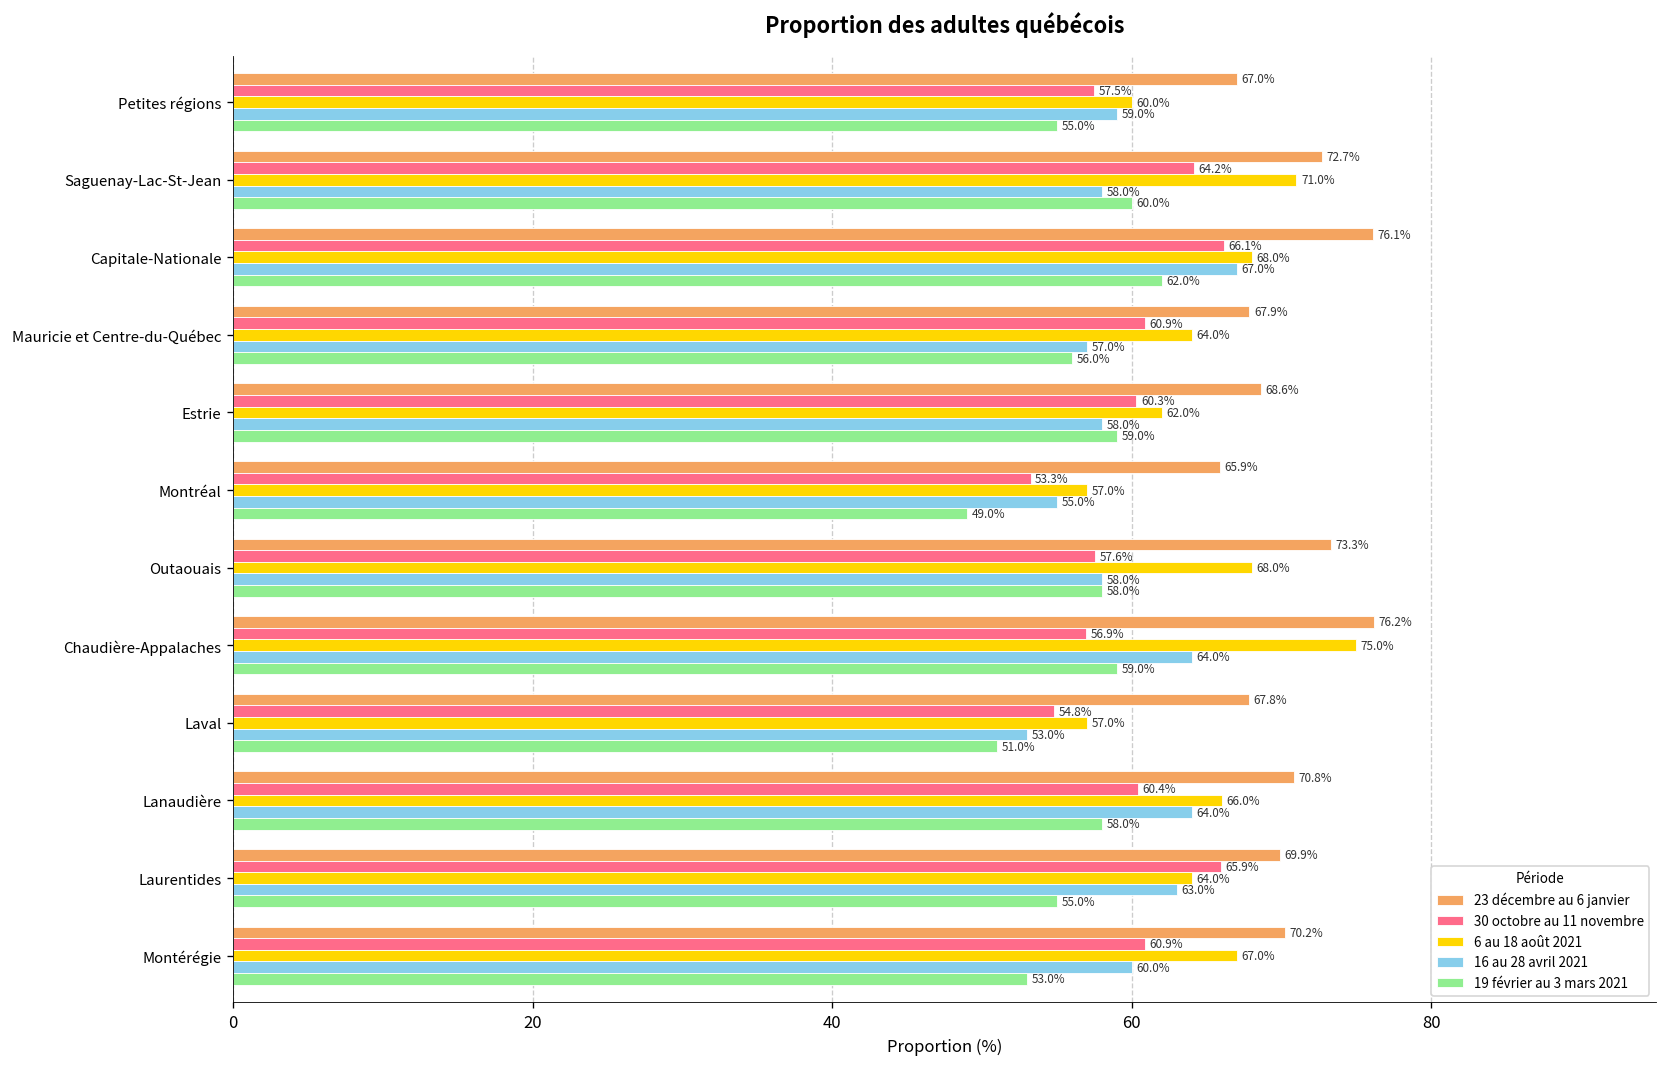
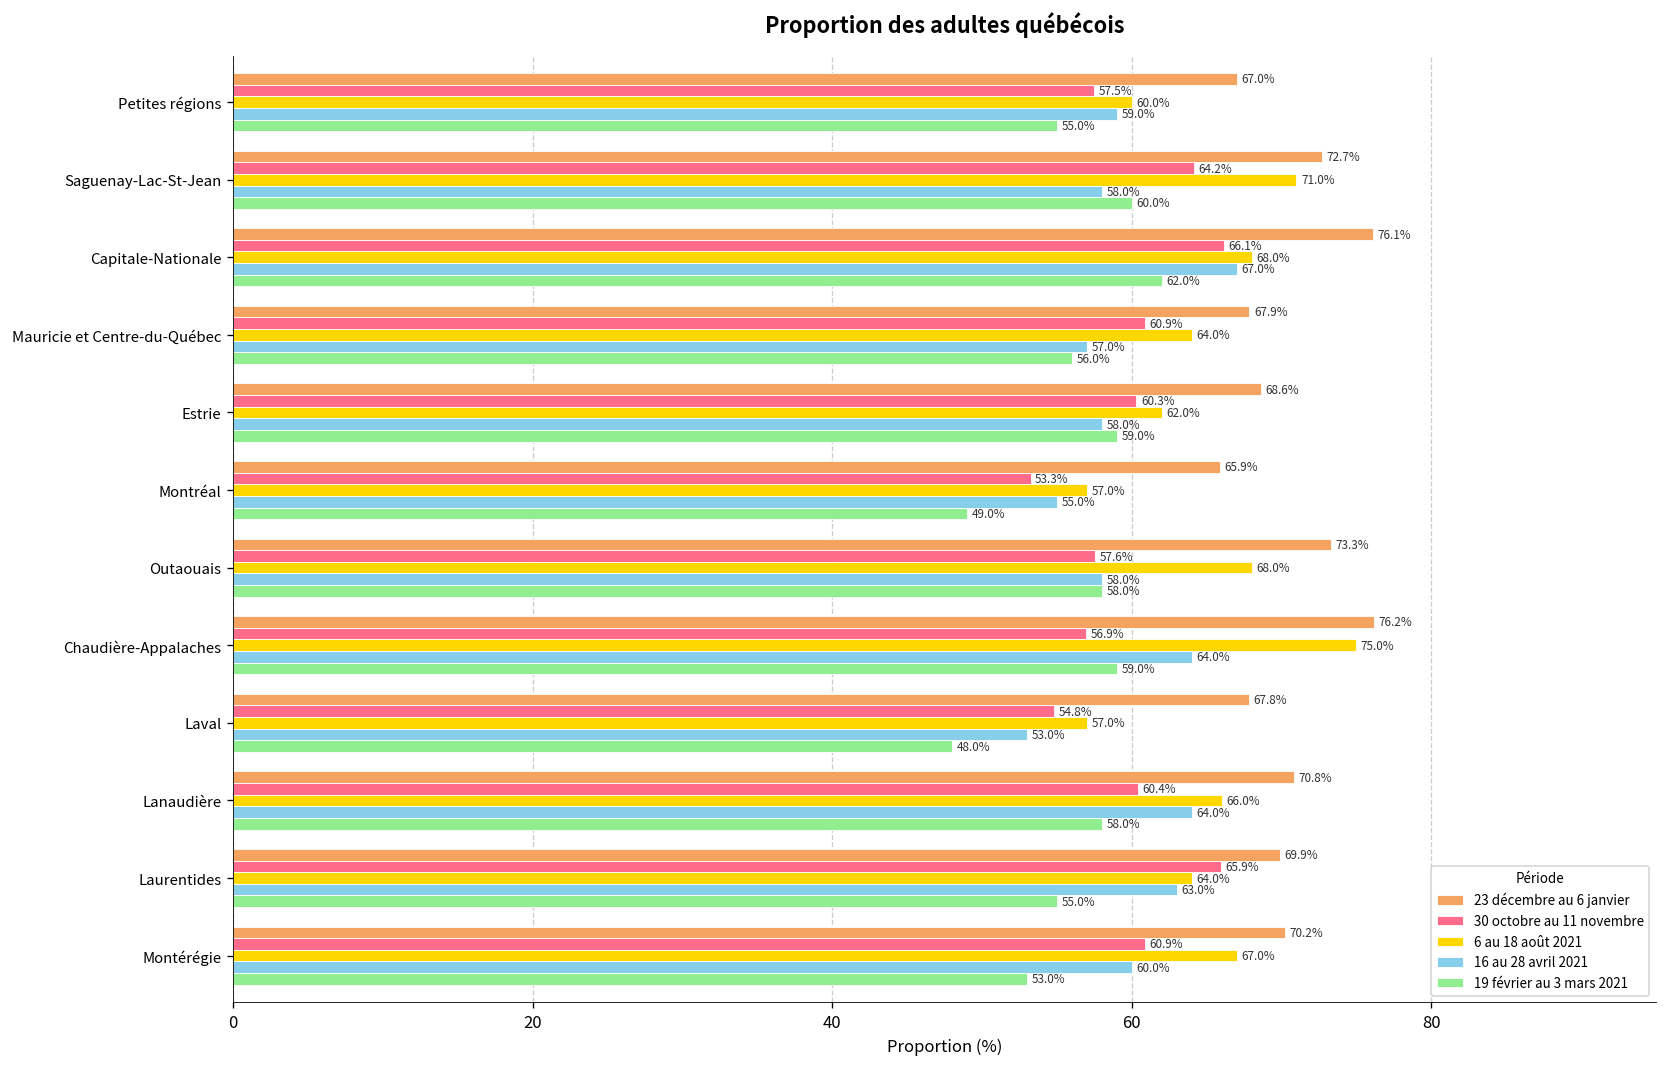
  {
    "23 décembre au 6 janvier": {
      "Petites régions": "67.0%",
      "Saguenay-Lac-St-Jean": "72.7%",
      "Capitale-Nationale": "76.1%",
      "Mauricie et Centre-du-Québec": "67.9%",
      "Estrie": "68.6%",
      "Montréal": "65.9%",
      "Outaouais": "73.3%",
      "Chaudière-Appalaches": "76.2%",
      "Laval": "67.8%",
      "Lanaudière": "70.8%",
      "Laurentides": "69.9%",
      "Montérégie": "70.2%"
    },
    "30 octobre au 11 novembre": {
      "Petites régions": "57.5%",
      "Saguenay-Lac-St-Jean": "64.2%",
      "Capitale-Nationale": "66.1%",
      "Mauricie et Centre-du-Québec": "60.9%",
      "Estrie": "60.3%",
      "Montréal": "53.3%",
      "Outaouais": "57.6%",
      "Chaudière-Appalaches": "56.9%",
      "Laval": "54.8%",
      "Lanaudière": "60.4%",
      "Laurentides": "65.9%",
      "Montérégie": "60.9%"
    },
    "6 au 18 août 2021": {
      "Petites régions": "60.0%",
      "Saguenay-Lac-St-Jean": "71.0%",
      "Capitale-Nationale": "68.0%",
      "Mauricie et Centre-du-Québec": "64.0%",
      "Estrie": "62.0%",
      "Montréal": "57.0%",
      "Outaouais": "68.0%",
      "Chaudière-Appalaches": "75.0%",
      "Laval": "57.0%",
      "Lanaudière": "66.0%",
      "Laurentides": "64.0%",
      "Montérégie": "67.0%"
    },
    "16 au 28 avril 2021": {
      "Petites régions": "59.0%",
      "Saguenay-Lac-St-Jean": "58.0%",
      "Capitale-Nationale": "67.0%",
      "Mauricie et Centre-du-Québec": "57.0%",
      "Estrie": "58.0%",
      "Montréal": "55.0%",
      "Outaouais": "58.0%",
      "Chaudière-Appalaches": "64.0%",
      "Laval": "53.0%",
      "Lanaudière": "64.0%",
      "Laurentides": "63.0%",
      "Montérégie": "60.0%"
    },
    "19 février au 3 mars 2021": {
      "Petites régions": "55.0%",
      "Saguenay-Lac-St-Jean": "60.0%",
      "Capitale-Nationale": "62.0%",
      "Mauricie et Centre-du-Québec": "56.0%",
      "Estrie": "59.0%",
      "Montréal": "49.0%",
      "Outaouais": "58.0%",
      "Chaudière-Appalaches": "59.0%",
-     "Laval": "51.0%",
+     "Laval": "48.0%",
      "Lanaudière": "58.0%",
      "Laurentides": "55.0%",
      "Montérégie": "53.0%"
    }
  }
